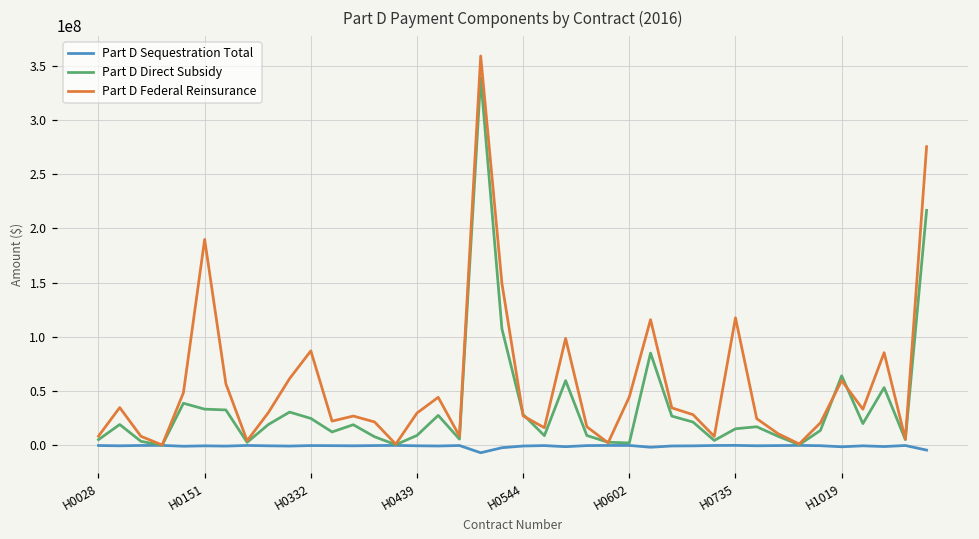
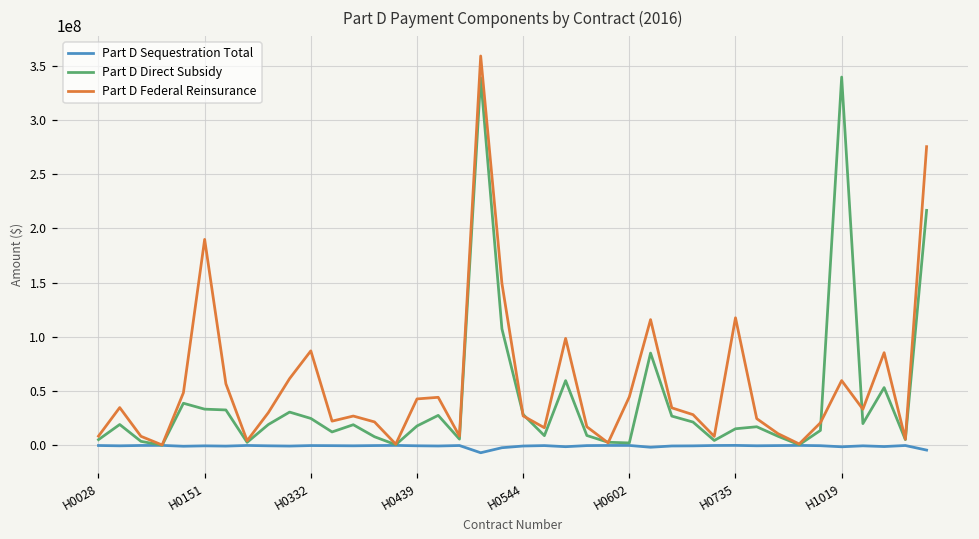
  {
    "Part D Sequestration Total": {
      "H0028": 0,
      "H0151": 0,
      "H0332": 0,
      "H0439": 0,
      "H0544": 0,
      "H0735": 0,
      "H1019": 0
    },
    "Part D Direct Subsidy": {
      "H0028": 10000000,
      "H0151": 30000000,
      "H0332": 20000000,
-     "H0439": 10000000,
+     "H0439": 20000000,
      "H0735": 20000000,
-     "H1019": 60000000
+     "H1019": 340000000
    },
    "Part D Federal Reinsurance": {
      "H0028": 10000000,
      "H0151": 190000000,
      "H0332": 90000000,
-     "H0439": 30000000,
+     "H0439": 40000000,
      "H0602": 40000000,
      "H0735": 120000000,
      "H1019": 60000000
    }
  }
